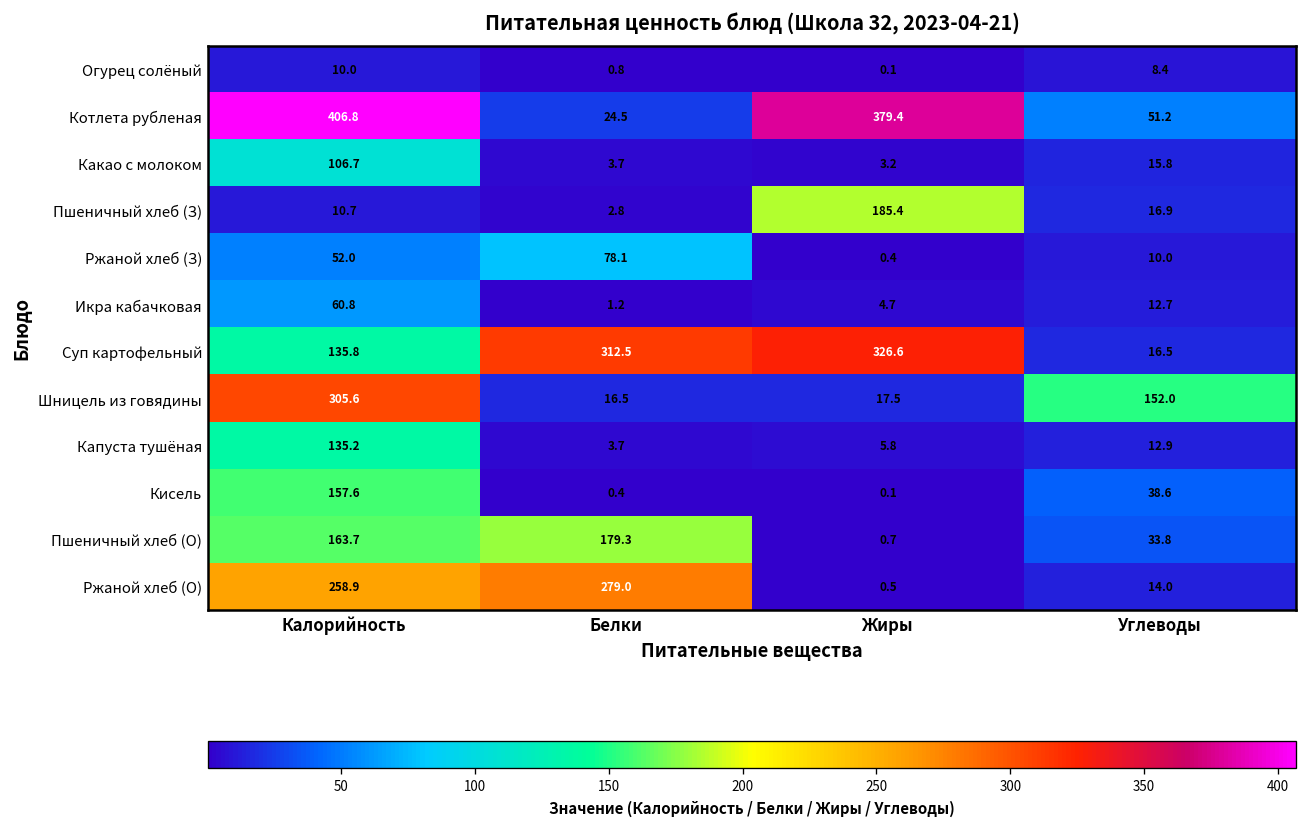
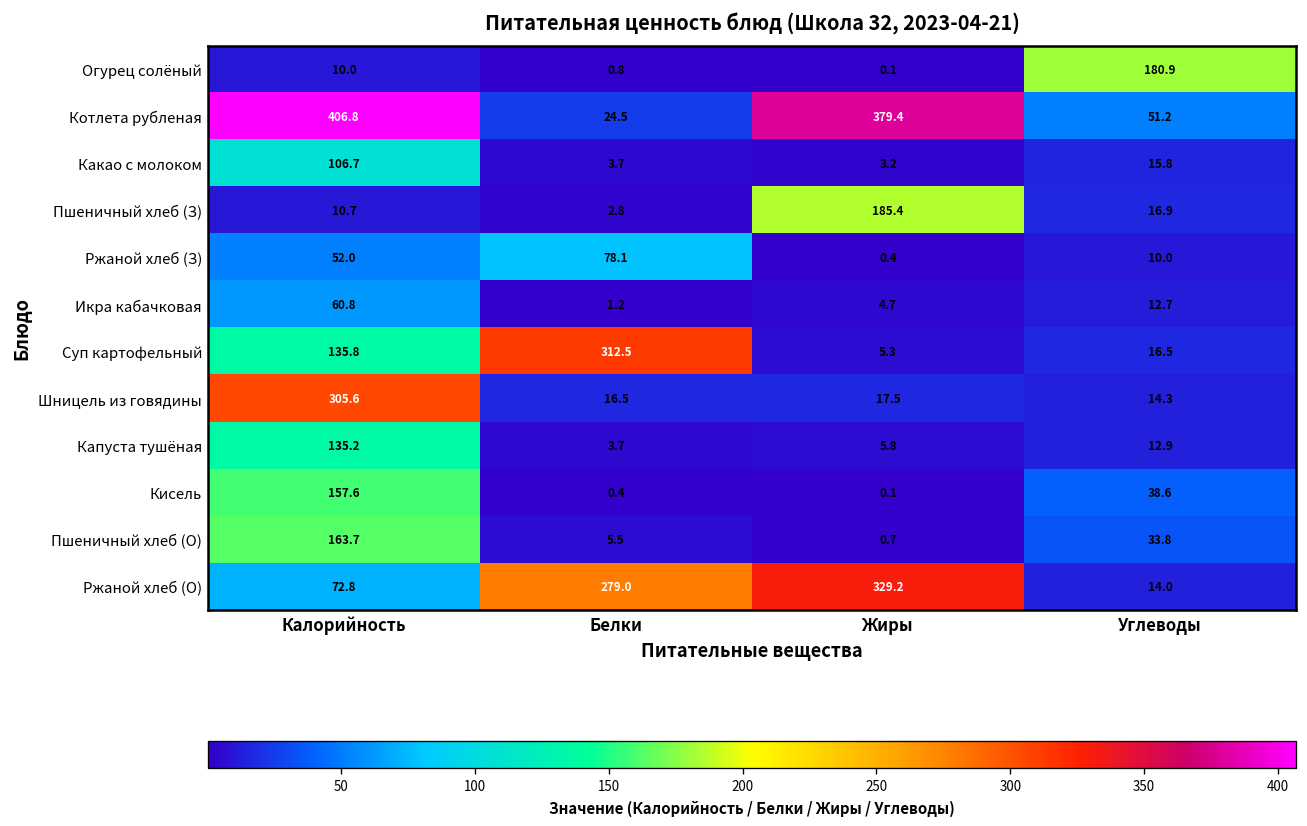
  {
    "Огурец солёный": {
      "Калорийность": 10.0,
      "Белки": 0.8,
      "Жиры": 0.1,
-     "Углеводы": 8.4
+     "Углеводы": 180.9
    },
    "Котлета рубленая": {
      "Калорийность": 406.8,
      "Белки": 24.5,
      "Жиры": 379.4,
      "Углеводы": 51.2
    },
    "Какао с молоком": {
      "Калорийность": 106.7,
      "Белки": 3.7,
      "Жиры": 3.2,
      "Углеводы": 15.8
    },
    "Пшеничный хлеб (З)": {
      "Калорийность": 10.7,
      "Белки": 2.8,
      "Жиры": 185.4,
      "Углеводы": 16.9
    },
    "Ржаной хлеб (З)": {
      "Калорийность": 52.0,
      "Белки": 78.1,
      "Жиры": 0.4,
      "Углеводы": 10.0
    },
    "Икра кабачковая": {
      "Калорийность": 60.8,
      "Белки": 1.2,
      "Жиры": 4.7,
      "Углеводы": 12.7
    },
    "Суп картофельный": {
      "Калорийность": 135.8,
      "Белки": 312.5,
-     "Жиры": 326.6,
+     "Жиры": 5.3,
      "Углеводы": 16.5
    },
    "Шницель из говядины": {
      "Калорийность": 305.6,
      "Белки": 16.5,
      "Жиры": 17.5,
-     "Углеводы": 152.0
+     "Углеводы": 14.3
    },
    "Капуста тушёная": {
      "Калорийность": 135.2,
      "Белки": 3.7,
      "Жиры": 5.8,
      "Углеводы": 12.9
    },
    "Кисель": {
      "Калорийность": 157.6,
      "Белки": 0.4,
      "Жиры": 0.1,
      "Углеводы": 38.6
    },
    "Пшеничный хлеб (О)": {
      "Калорийность": 163.7,
-     "Белки": 179.3,
+     "Белки": 5.5,
      "Жиры": 0.7,
      "Углеводы": 33.8
    },
    "Ржаной хлеб (О)": {
-     "Калорийность": 258.9,
+     "Калорийность": 72.8,
      "Белки": 279.0,
-     "Жиры": 0.5,
+     "Жиры": 329.2,
      "Углеводы": 14.0
    }
  }
